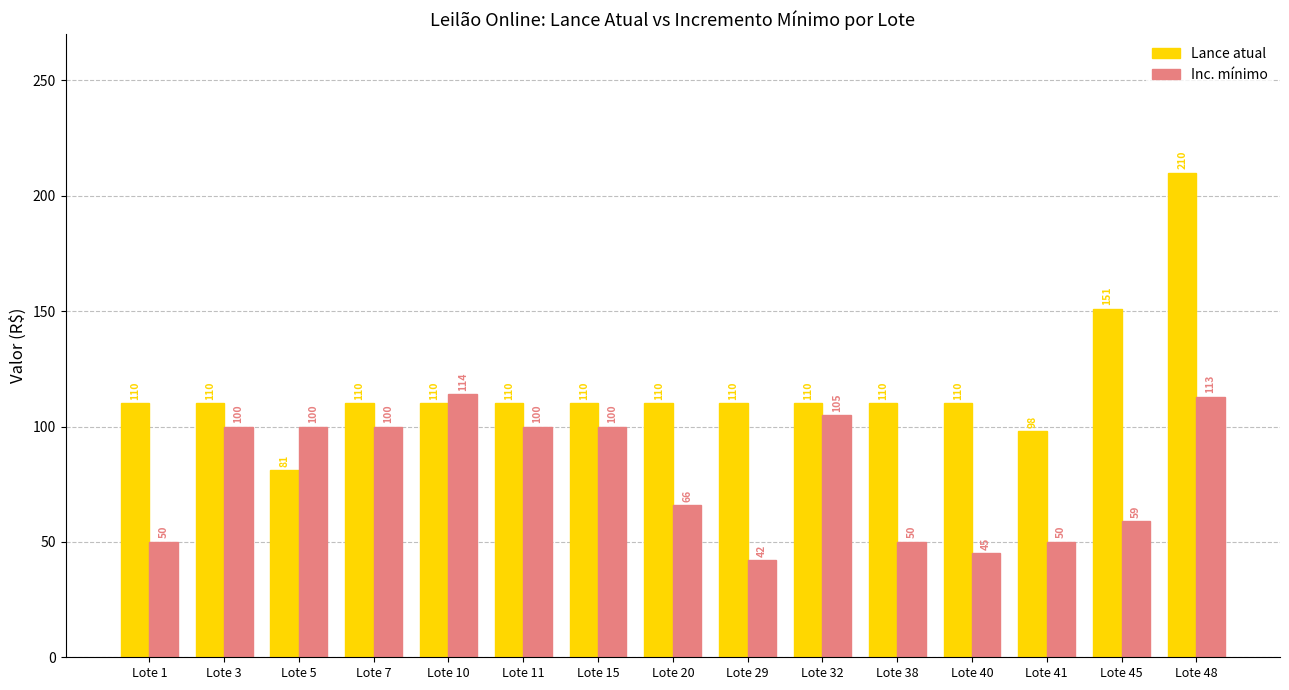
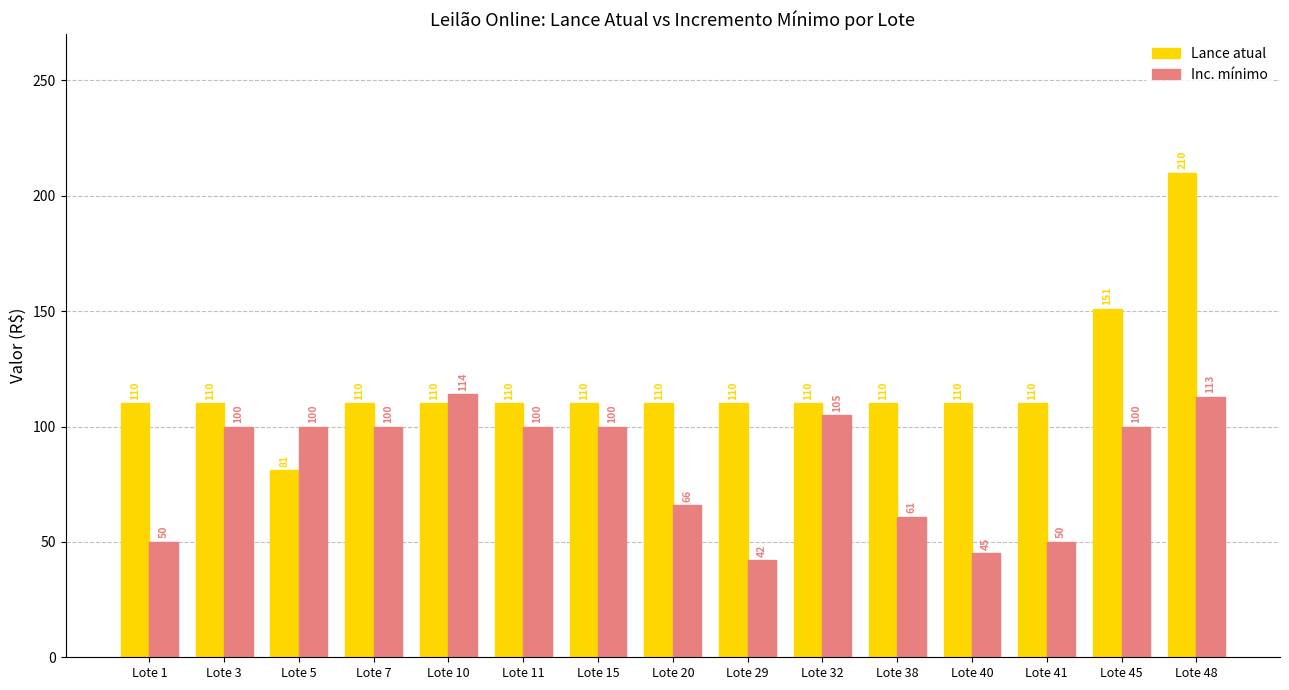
  {
    "Lance atual": {
      "Lote 1": 110,
      "Lote 3": 110,
      "Lote 5": 81,
      "Lote 7": 110,
      "Lote 10": 110,
      "Lote 11": 110,
      "Lote 15": 110,
      "Lote 20": 110,
      "Lote 29": 110,
      "Lote 32": 110,
      "Lote 38": 110,
      "Lote 40": 110,
-     "Lote 41": 98,
+     "Lote 41": 110,
      "Lote 45": 151,
      "Lote 48": 210
    },
    "Inc. mínimo": {
      "Lote 1": 50,
      "Lote 3": 100,
      "Lote 5": 100,
      "Lote 7": 100,
      "Lote 10": 114,
      "Lote 11": 100,
      "Lote 15": 100,
      "Lote 20": 66,
      "Lote 29": 42,
      "Lote 32": 105,
-     "Lote 38": 50,
+     "Lote 38": 61,
      "Lote 40": 45,
      "Lote 41": 50,
-     "Lote 45": 59,
+     "Lote 45": 100,
      "Lote 48": 113
    }
  }
